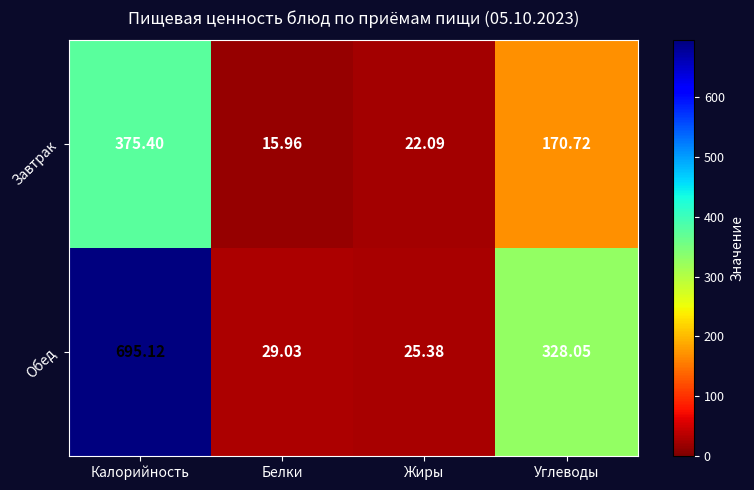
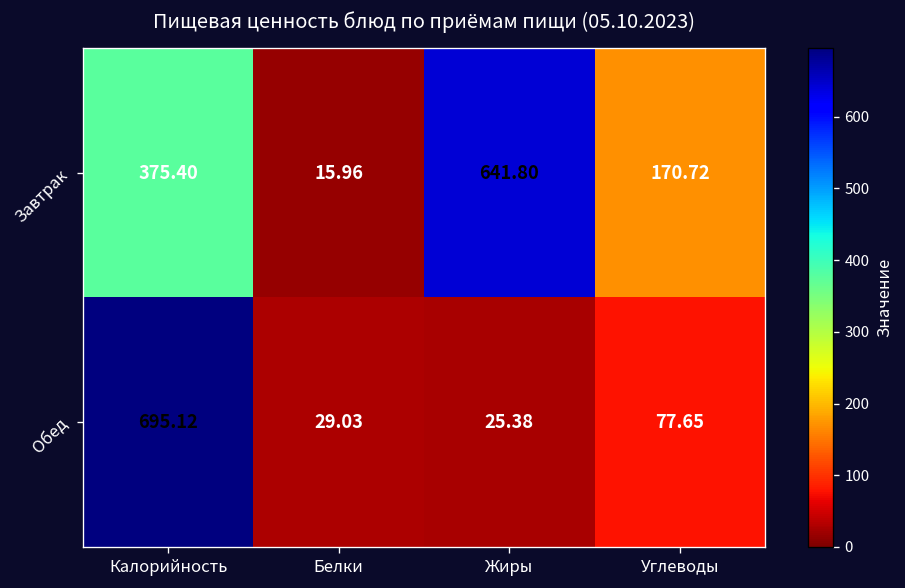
  {
    "Завтрак": {
      "Калорийность": 375.40,
      "Белки": 15.96,
-     "Жиры": 22.09,
+     "Жиры": 641.80,
      "Углеводы": 170.72
    },
    "Обед": {
      "Калорийность": 695.12,
      "Белки": 29.03,
      "Жиры": 25.38,
-     "Углеводы": 328.05
+     "Углеводы": 77.65
    }
  }
